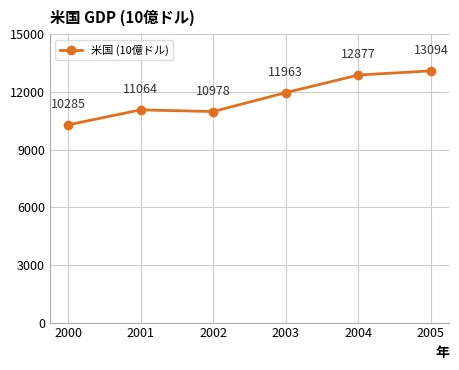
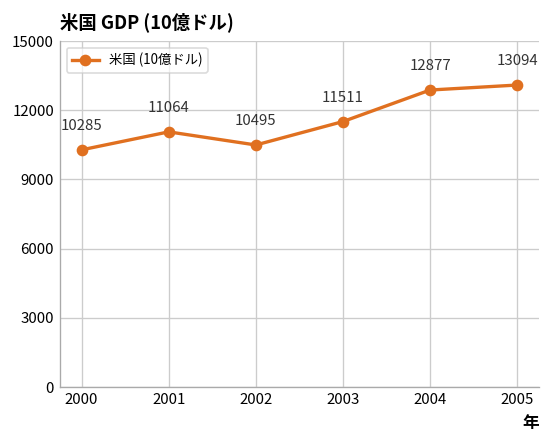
  {
    "2000": 10285,
    "2001": 11064,
-   "2002": 10978,
-   "2003": 11963,
+   "2002": 10495,
+   "2003": 11511,
    "2004": 12877,
    "2005": 13094
  }
